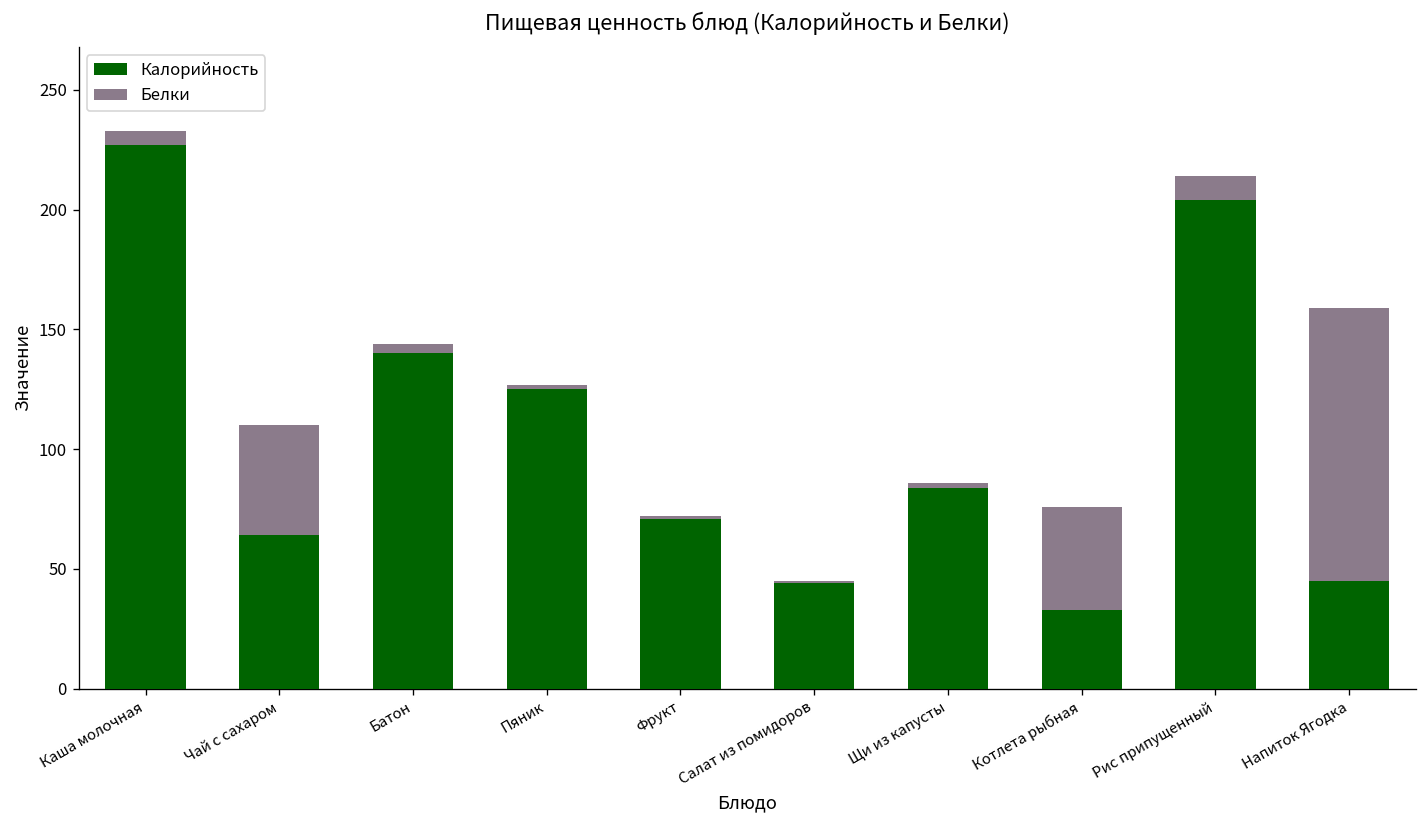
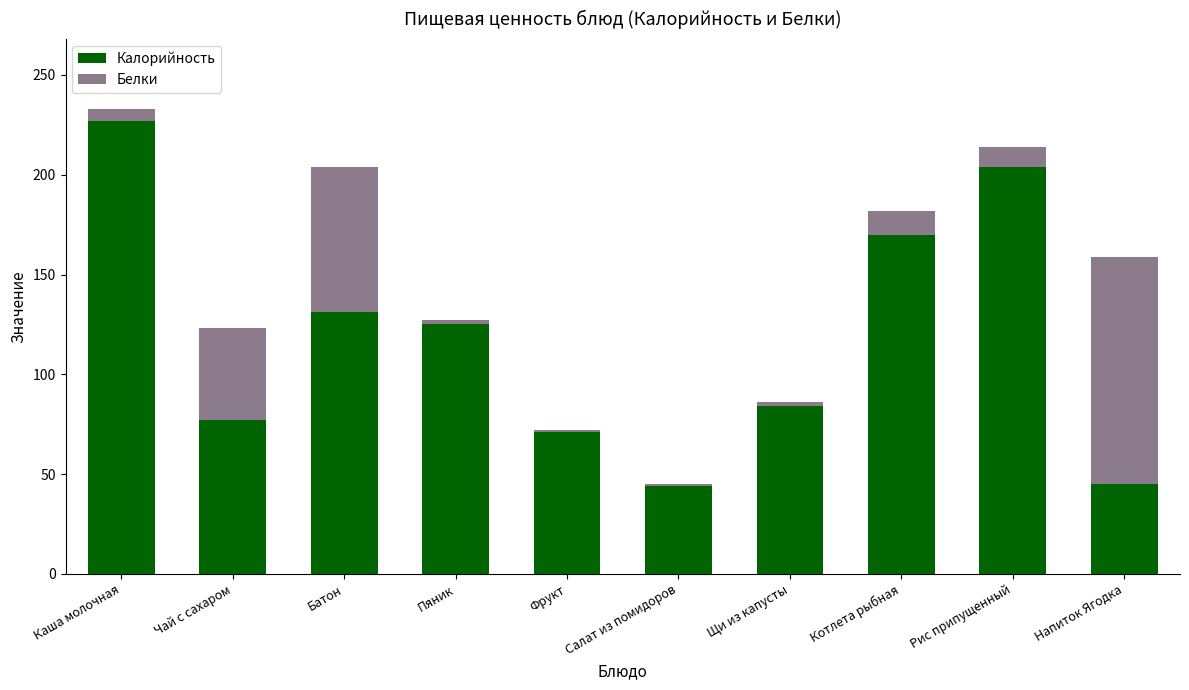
  {
    "Калорийность": {
      "Каша молочная": 227,
-     "Чай с сахаром": 64,
-     "Батон": 140,
+     "Чай с сахаром": 77,
+     "Батон": 131,
      "Пяник": 125,
      "Фрукт": 71,
      "Салат из помидоров": 44,
      "Щи из капусты": 84,
-     "Котлета рыбная": 33,
+     "Котлета рыбная": 170,
      "Рис припущенный": 204,
      "Напиток Ягодка": 45
    },
    "Белки": {
      "Каша молочная": 6,
      "Чай с сахаром": 46,
-     "Батон": 4,
+     "Батон": 73,
      "Пяник": 2,
      "Щи из капусты": 2,
-     "Котлета рыбная": 43,
+     "Котлета рыбная": 12,
      "Рис припущенный": 10,
      "Напиток Ягодка": 114
    }
  }
